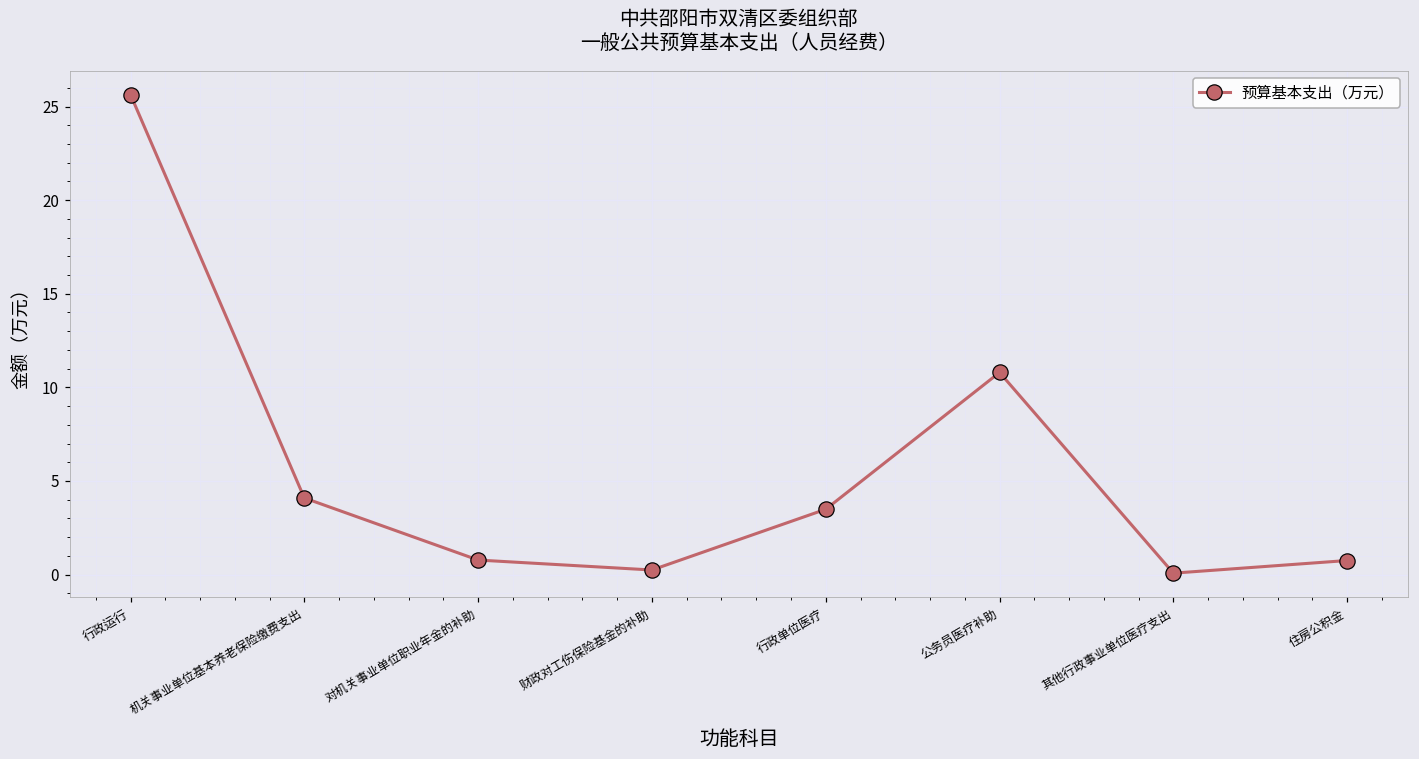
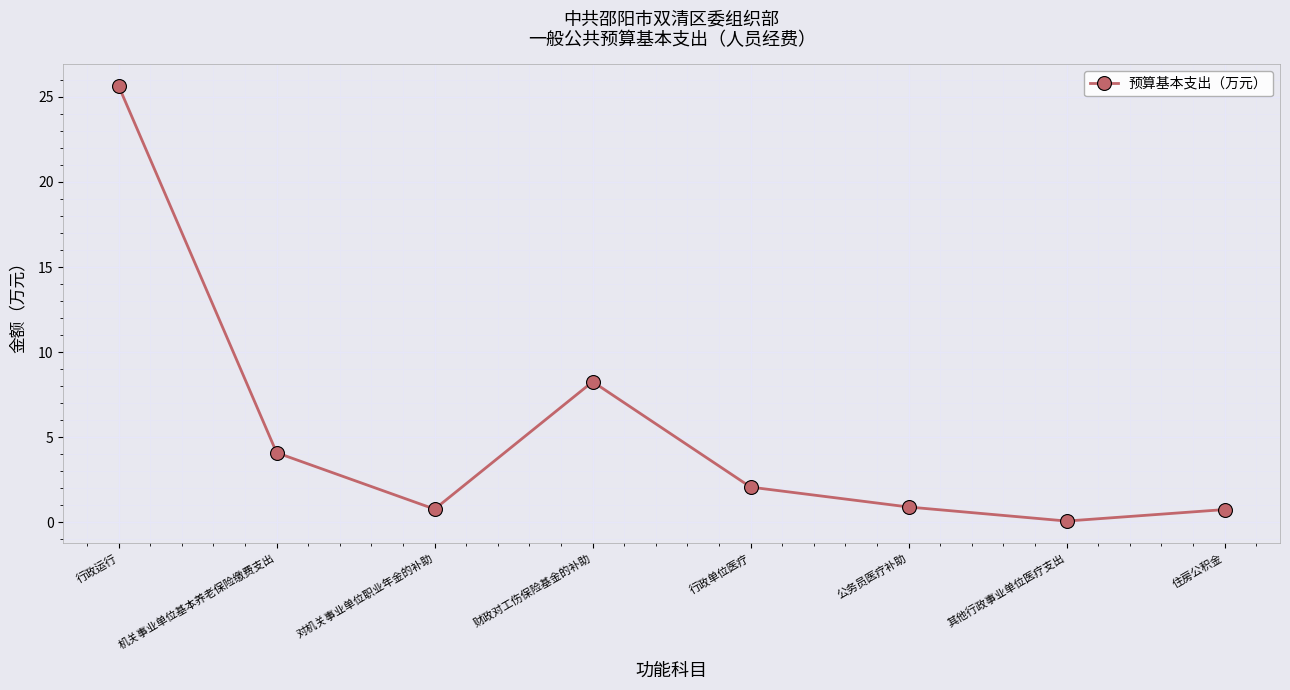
  {
    "行政运行": 25.6,
    "机关事业单位基本养老保险缴费支出": 4.1,
    "对机关事业单位职业年金的补助": 0.8,
-   "财政对工伤保险基金的补助": 0.2,
-   "行政单位医疗": 3.5,
-   "公务员医疗补助": 10.8,
+   "财政对工伤保险基金的补助": 8.3,
+   "行政单位医疗": 2.1,
+   "公务员医疗补助": 0.9,
    "其他行政事业单位医疗支出": 0.1,
    "住房公积金": 0.8
  }
